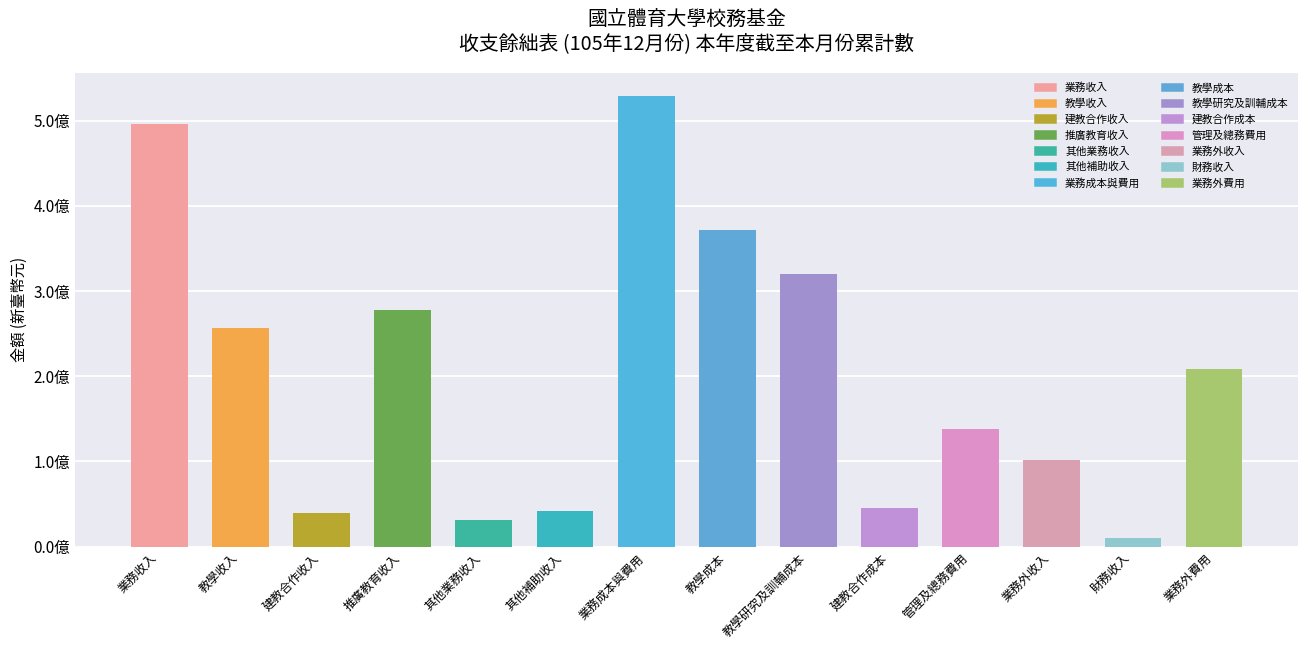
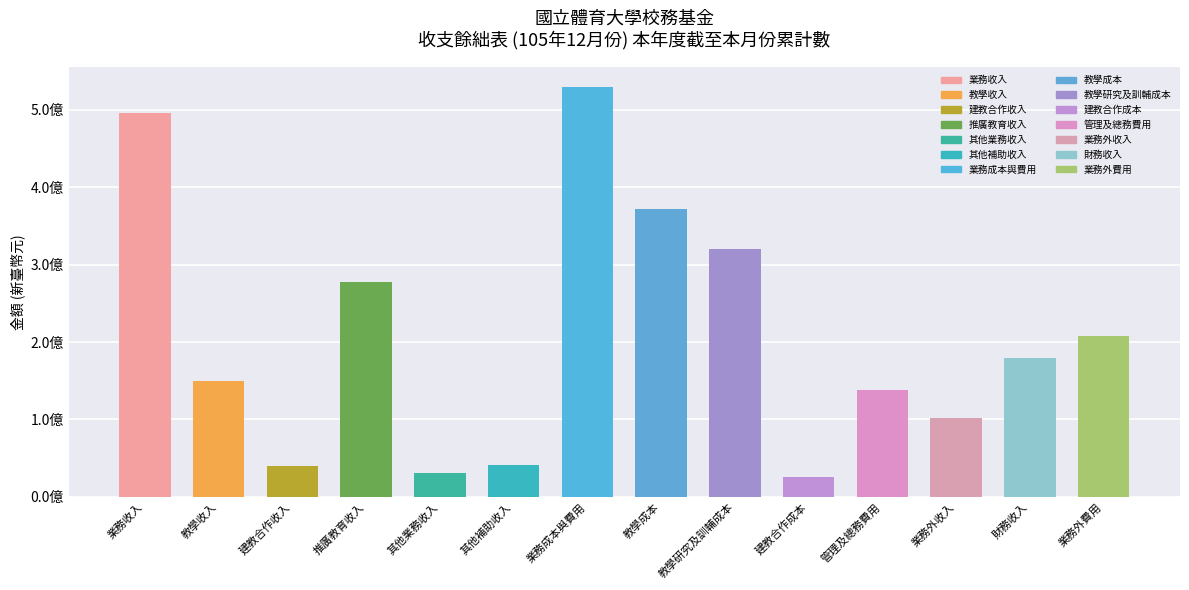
  {
    "業務收入": "5.0億",
-   "教學收入": "2.6億",
+   "教學收入": "1.5億",
    "建教合作收入": "0.4億",
    "推廣教育收入": "2.8億",
    "其他業務收入": "0.3億",
    "其他補助收入": "0.4億",
    "業務成本與費用": "5.3億",
    "教學成本": "3.7億",
    "教學研究及訓輔成本": "3.2億",
-   "建教合作成本": "0.5億",
+   "建教合作成本": "0.3億",
    "管理及總務費用": "1.4億",
    "業務外收入": "1.0億",
-   "財務收入": "0.1億",
+   "財務收入": "1.8億",
    "業務外費用": "2.1億"
  }
